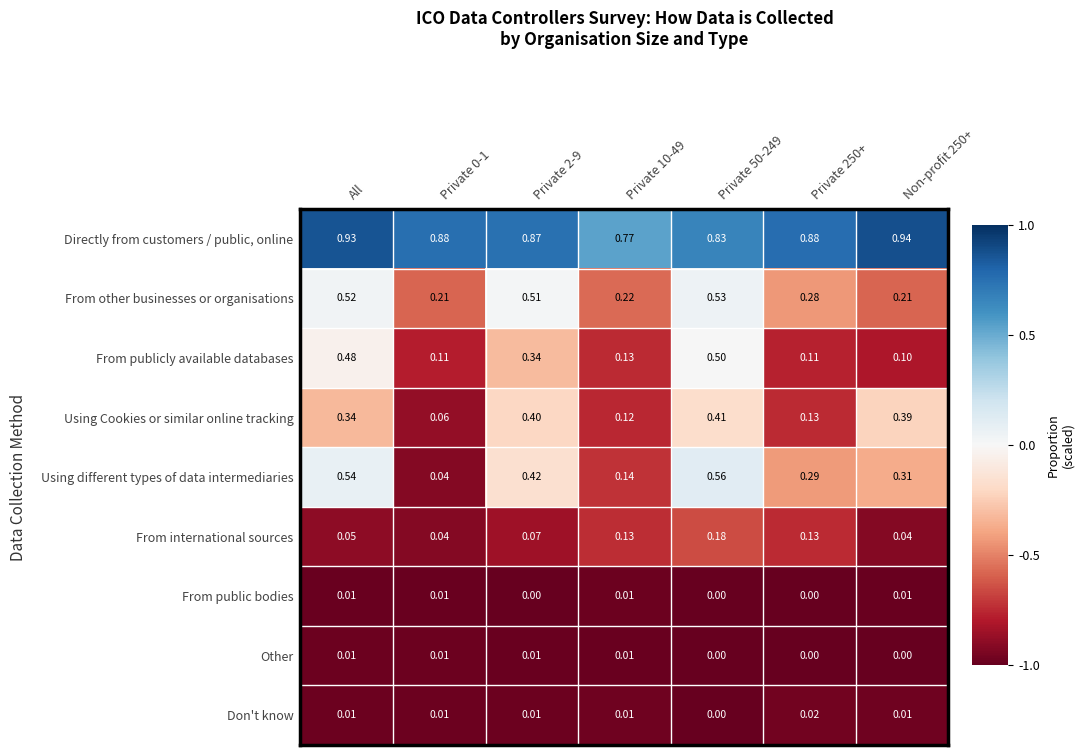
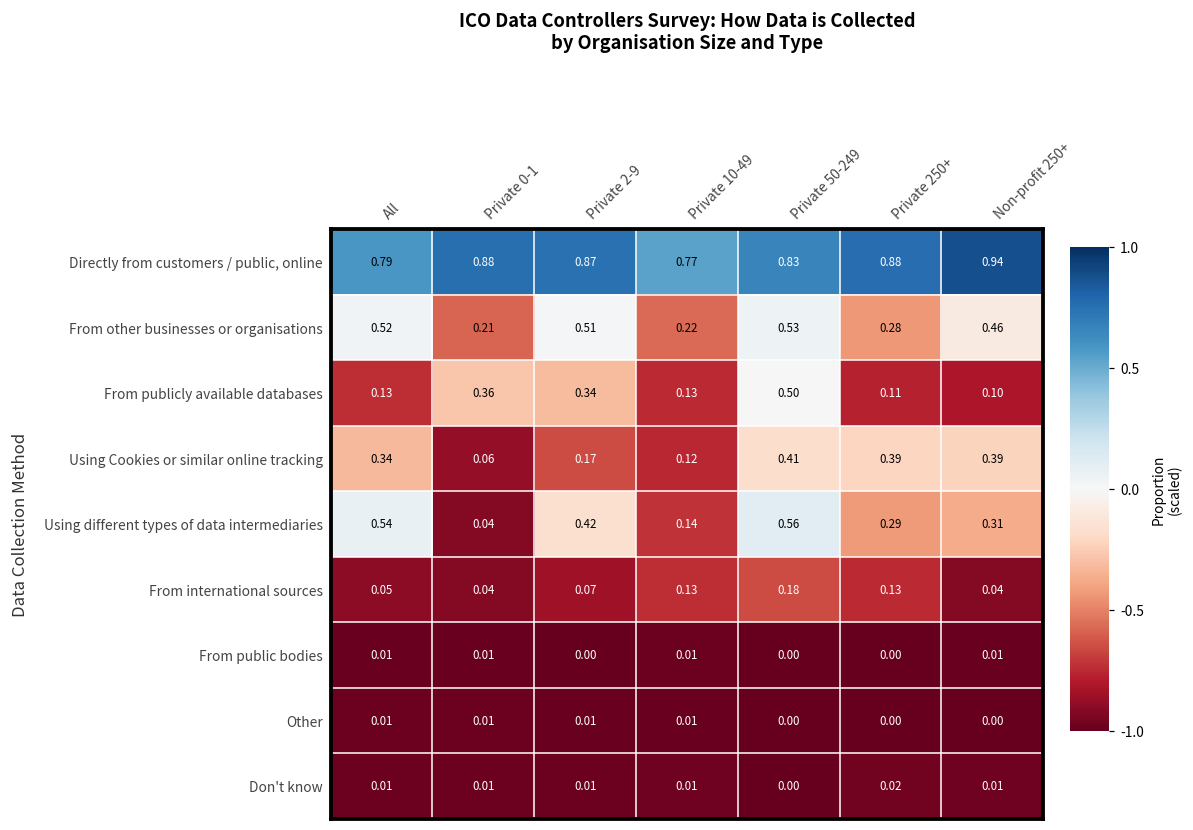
  {
    "Directly from customers / public, online": {
-     "All": 0.93,
+     "All": 0.79,
      "Private 0-1": 0.88,
      "Private 2-9": 0.87,
      "Private 10-49": 0.77,
      "Private 50-249": 0.83,
      "Private 250+": 0.88,
      "Non-profit 250+": 0.94
    },
    "From other businesses or organisations": {
      "All": 0.52,
      "Private 0-1": 0.21,
      "Private 2-9": 0.51,
      "Private 10-49": 0.22,
      "Private 50-249": 0.53,
      "Private 250+": 0.28,
-     "Non-profit 250+": 0.21
+     "Non-profit 250+": 0.46
    },
    "From publicly available databases": {
-     "All": 0.48,
-     "Private 0-1": 0.11,
+     "All": 0.13,
+     "Private 0-1": 0.36,
      "Private 2-9": 0.34,
      "Private 10-49": 0.13,
      "Private 50-249": 0.50,
      "Private 250+": 0.11,
      "Non-profit 250+": 0.10
    },
    "Using Cookies or similar online tracking": {
      "All": 0.34,
      "Private 0-1": 0.06,
-     "Private 2-9": 0.40,
+     "Private 2-9": 0.17,
      "Private 10-49": 0.12,
      "Private 50-249": 0.41,
-     "Private 250+": 0.13,
+     "Private 250+": 0.39,
      "Non-profit 250+": 0.39
    },
    "Using different types of data intermediaries": {
      "All": 0.54,
      "Private 0-1": 0.04,
      "Private 2-9": 0.42,
      "Private 10-49": 0.14,
      "Private 50-249": 0.56,
      "Private 250+": 0.29,
      "Non-profit 250+": 0.31
    },
    "From international sources": {
      "All": 0.05,
      "Private 0-1": 0.04,
      "Private 2-9": 0.07,
      "Private 10-49": 0.13,
      "Private 50-249": 0.18,
      "Private 250+": 0.13,
      "Non-profit 250+": 0.04
    },
    "From public bodies": {
      "All": 0.01,
      "Private 0-1": 0.01,
      "Private 2-9": 0.00,
      "Private 10-49": 0.01,
      "Private 50-249": 0.00,
      "Private 250+": 0.00,
      "Non-profit 250+": 0.01
    },
    "Other": {
      "All": 0.01,
      "Private 0-1": 0.01,
      "Private 2-9": 0.01,
      "Private 10-49": 0.01,
      "Private 50-249": 0.00,
      "Private 250+": 0.00,
      "Non-profit 250+": 0.00
    },
    "Don't know": {
      "All": 0.01,
      "Private 0-1": 0.01,
      "Private 2-9": 0.01,
      "Private 10-49": 0.01,
      "Private 50-249": 0.00,
      "Private 250+": 0.02,
      "Non-profit 250+": 0.01
    }
  }
